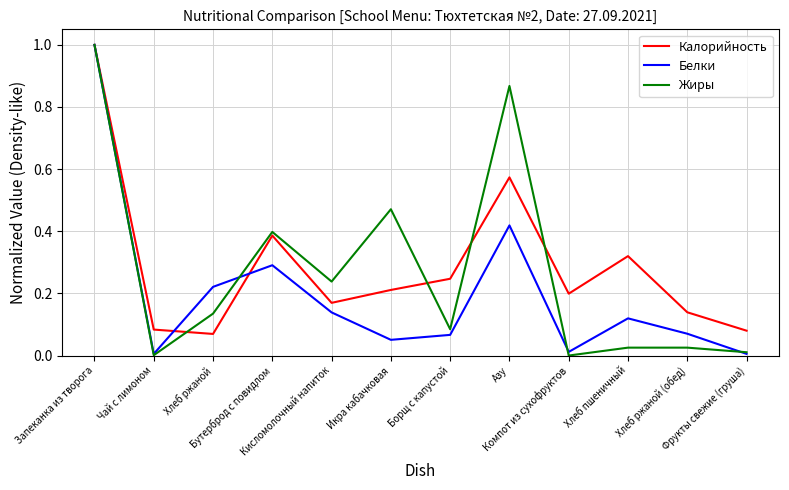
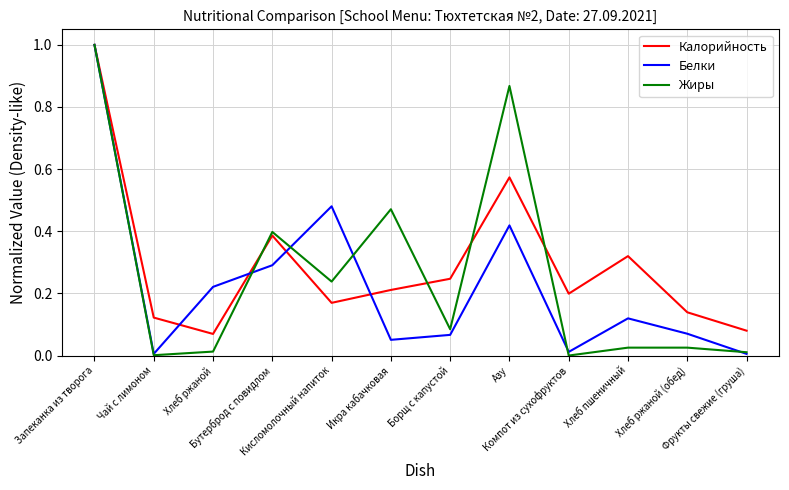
  {
    "Калорийность": {
-     "Чай с лимоном": 0.08,
+     "Чай с лимоном": 0.12,
      "Хлеб ржаной": 0.07,
      "Бутерброд с повидлом": 0.39,
      "Кисломолочный напиток": 0.17,
      "Икра кабачковая": 0.21,
      "Борщ с капустой": 0.25,
      "Азу": 0.57,
      "Компот из сухофруктов": 0.20,
      "Хлеб пшеничный": 0.32,
      "Хлеб ржаной (обед)": 0.14,
      "Фрукты свежие (груша)": 0.08
    },
    "Белки": {
      "Хлеб ржаной": 0.22,
      "Бутерброд с повидлом": 0.29,
-     "Кисломолочный напиток": 0.14,
+     "Кисломолочный напиток": 0.48,
      "Икра кабачковая": 0.05,
      "Борщ с капустой": 0.07,
      "Азу": 0.42,
      "Компот из сухофруктов": 0.01,
      "Хлеб пшеничный": 0.12,
      "Хлеб ржаной (обед)": 0.07
    },
    "Жиры": {
-     "Хлеб ржаной": 0.13,
+     "Хлеб ржаной": 0.01,
      "Бутерброд с повидлом": 0.40,
      "Кисломолочный напиток": 0.24,
      "Икра кабачковая": 0.47,
      "Борщ с капустой": 0.08,
      "Азу": 0.87,
      "Компот из сухофруктов": 0.00,
      "Хлеб пшеничный": 0.03,
      "Хлеб ржаной (обед)": 0.03
    }
  }
